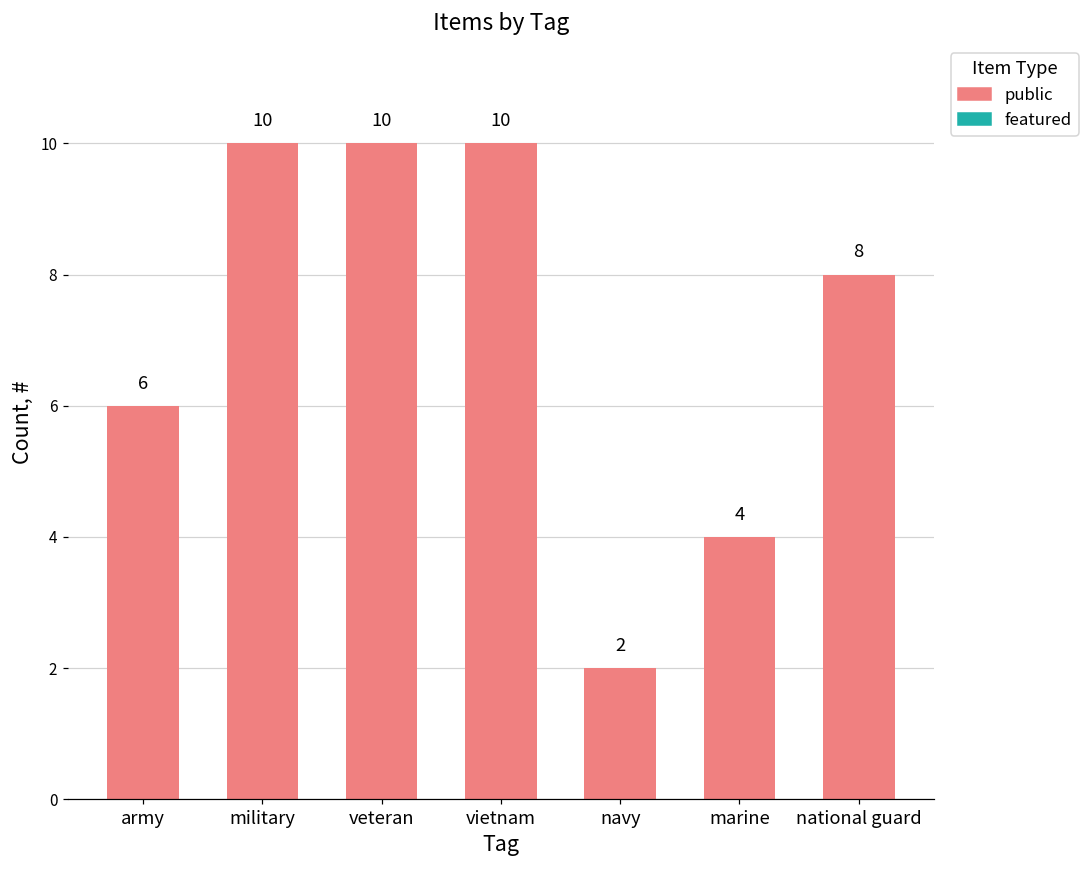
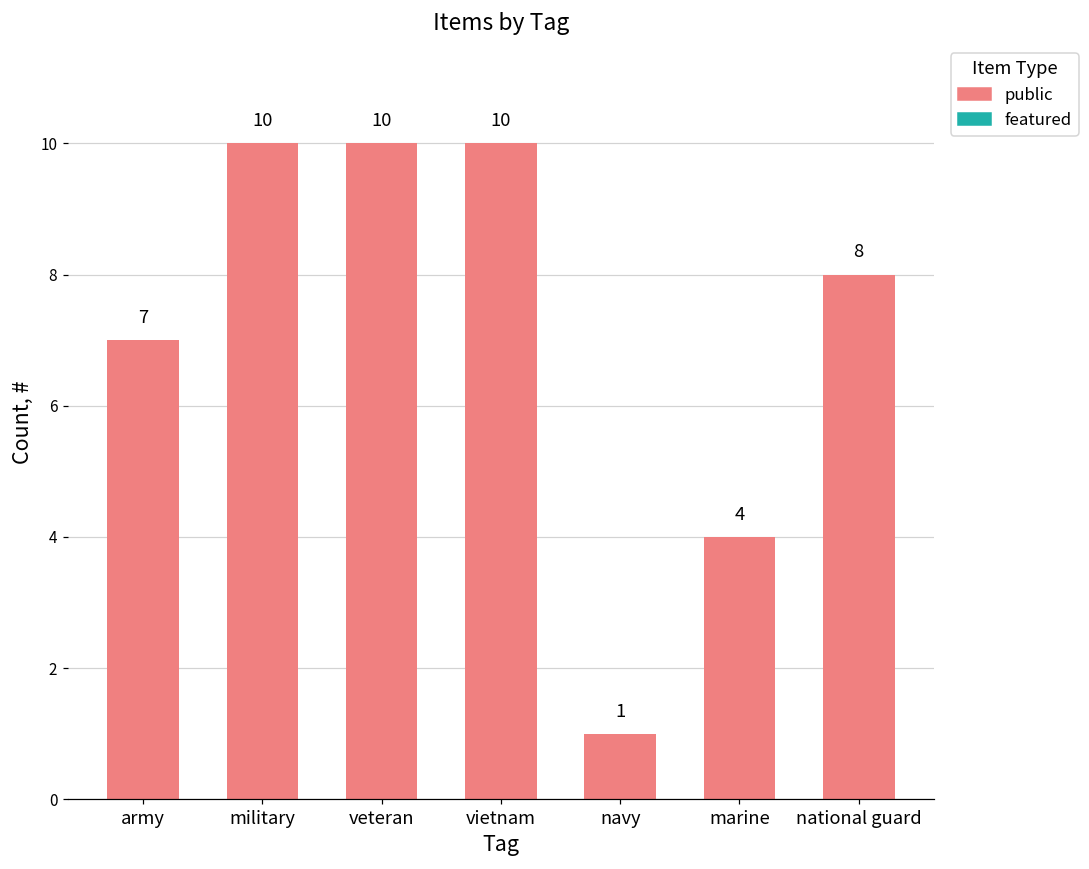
  {
    "featured": {
      "army": 0.0,
      "military": 0.0,
      "veteran": 0.0,
      "vietnam": 0.0,
      "navy": 0.0,
      "marine": 0.0,
      "national guard": 0.0
    },
    "public": {
-     "army": 6,
+     "army": 7,
      "military": 10,
      "veteran": 10,
      "vietnam": 10,
-     "navy": 2,
+     "navy": 1,
      "marine": 4,
      "national guard": 8
    }
  }
